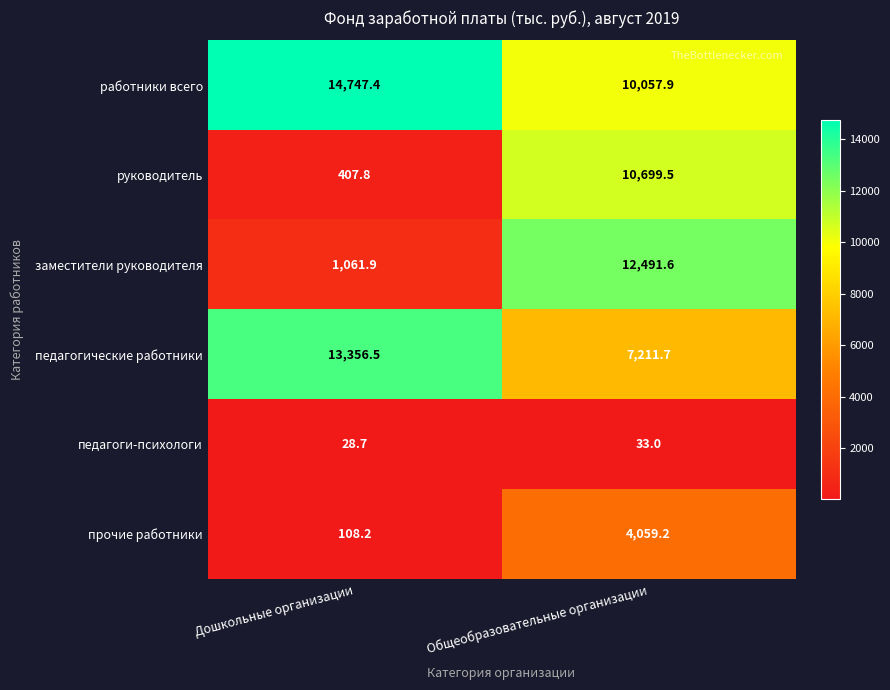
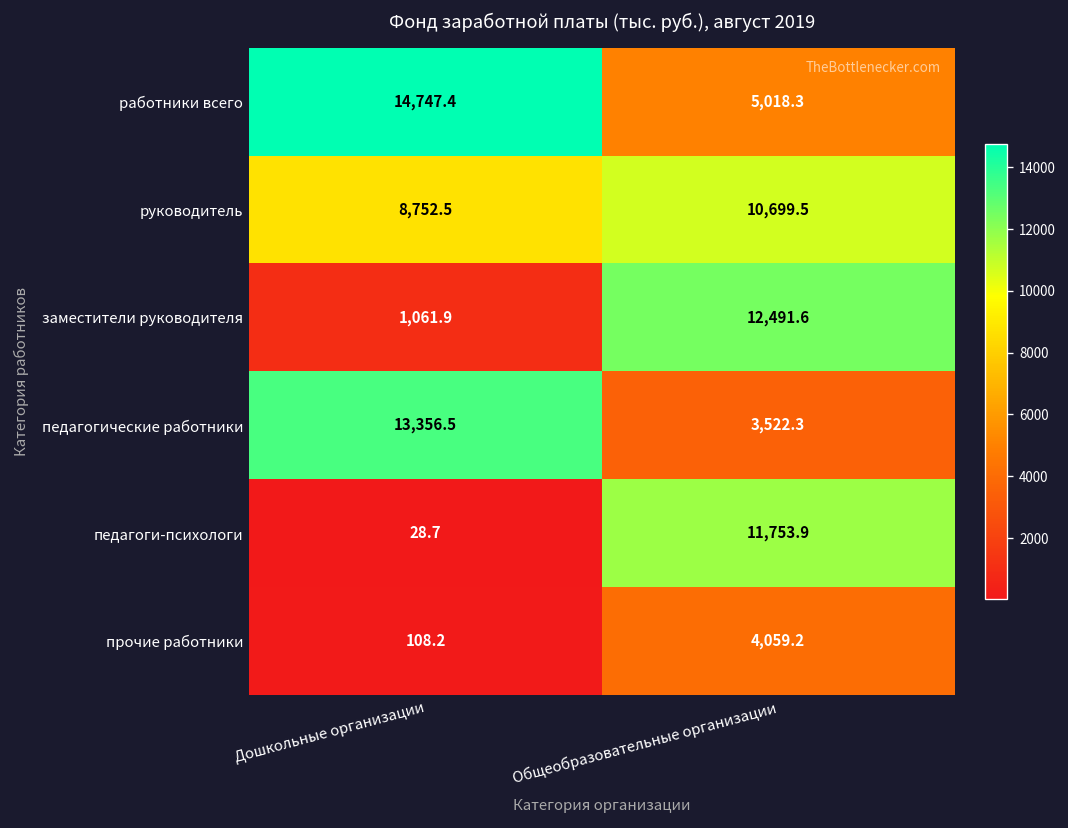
  {
    "работники всего": {
      "Дошкольные организации": "14,747.4",
-     "Общеобразовательные организации": "10,057.9"
+     "Общеобразовательные организации": "5,018.3"
    },
    "руководитель": {
-     "Дошкольные организации": "407.8",
+     "Дошкольные организации": "8,752.5",
      "Общеобразовательные организации": "10,699.5"
    },
    "заместители руководителя": {
      "Дошкольные организации": "1,061.9",
      "Общеобразовательные организации": "12,491.6"
    },
    "педагогические работники": {
      "Дошкольные организации": "13,356.5",
-     "Общеобразовательные организации": "7,211.7"
+     "Общеобразовательные организации": "3,522.3"
    },
    "педагоги-психологи": {
      "Дошкольные организации": "28.7",
-     "Общеобразовательные организации": "33.0"
+     "Общеобразовательные организации": "11,753.9"
    },
    "прочие работники": {
      "Дошкольные организации": "108.2",
      "Общеобразовательные организации": "4,059.2"
    }
  }
